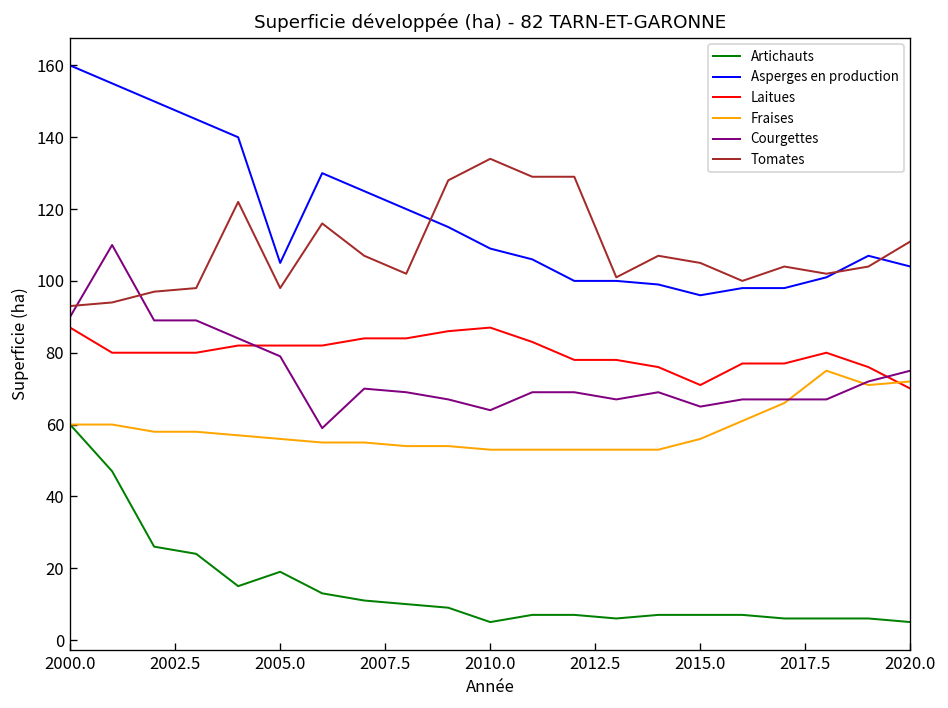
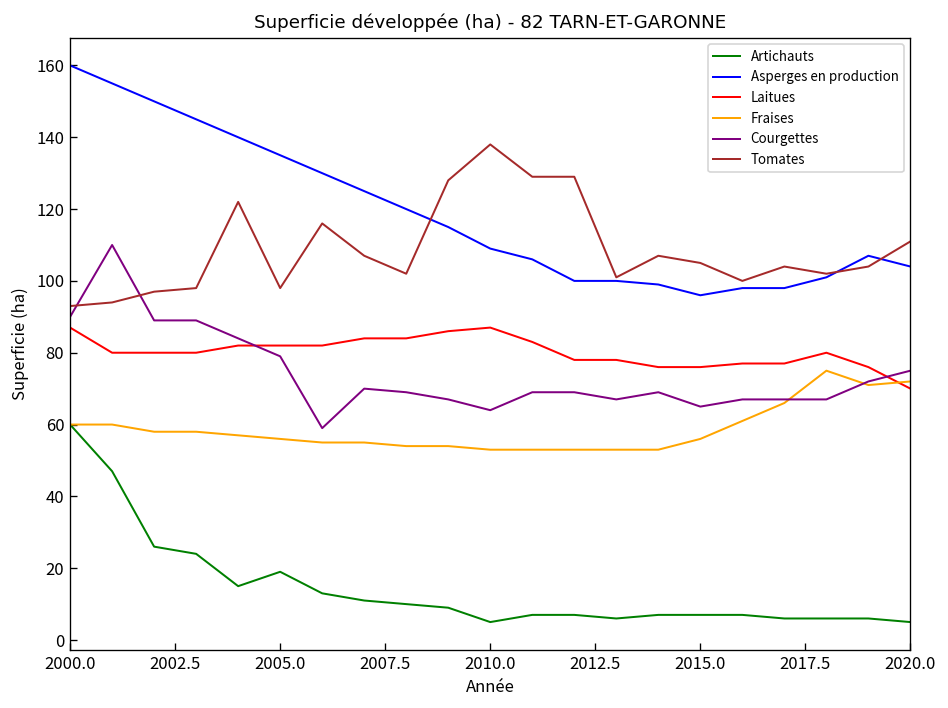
  {
    "Artichauts": {
      "2005.0": 19,
      "2010.0": 5,
      "2015.0": 7,
      "2020.0": 5
    },
    "Asperges en production": {
      "2000.0": 160,
-     "2005.0": 105,
+     "2005.0": 135,
      "2010.0": 109,
      "2015.0": 96,
      "2020.0": 104
    },
    "Laitues": {
      "2000.0": 87,
      "2005.0": 82,
      "2010.0": 87,
-     "2015.0": 71,
+     "2015.0": 76,
      "2020.0": 70
    },
    "Fraises": {
      "2005.0": 56,
      "2010.0": 53,
      "2015.0": 56,
      "2020.0": 72
    },
    "Courgettes": {
      "2000.0": 90,
      "2005.0": 79,
      "2010.0": 64,
      "2015.0": 65,
      "2020.0": 75
    },
    "Tomates": {
      "2000.0": 93,
      "2005.0": 98,
-     "2010.0": 134,
+     "2010.0": 138,
      "2015.0": 105,
      "2020.0": 111
    }
  }
